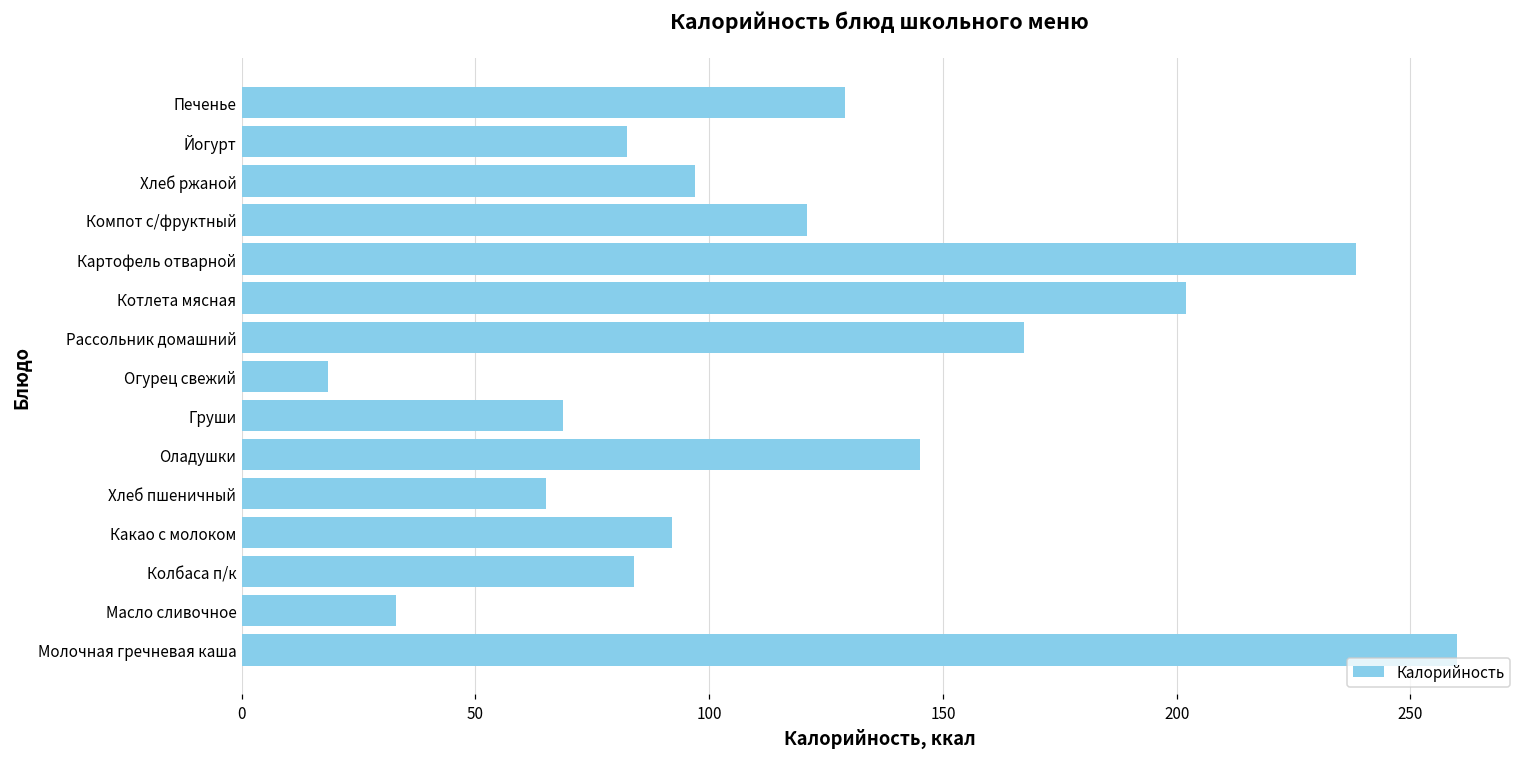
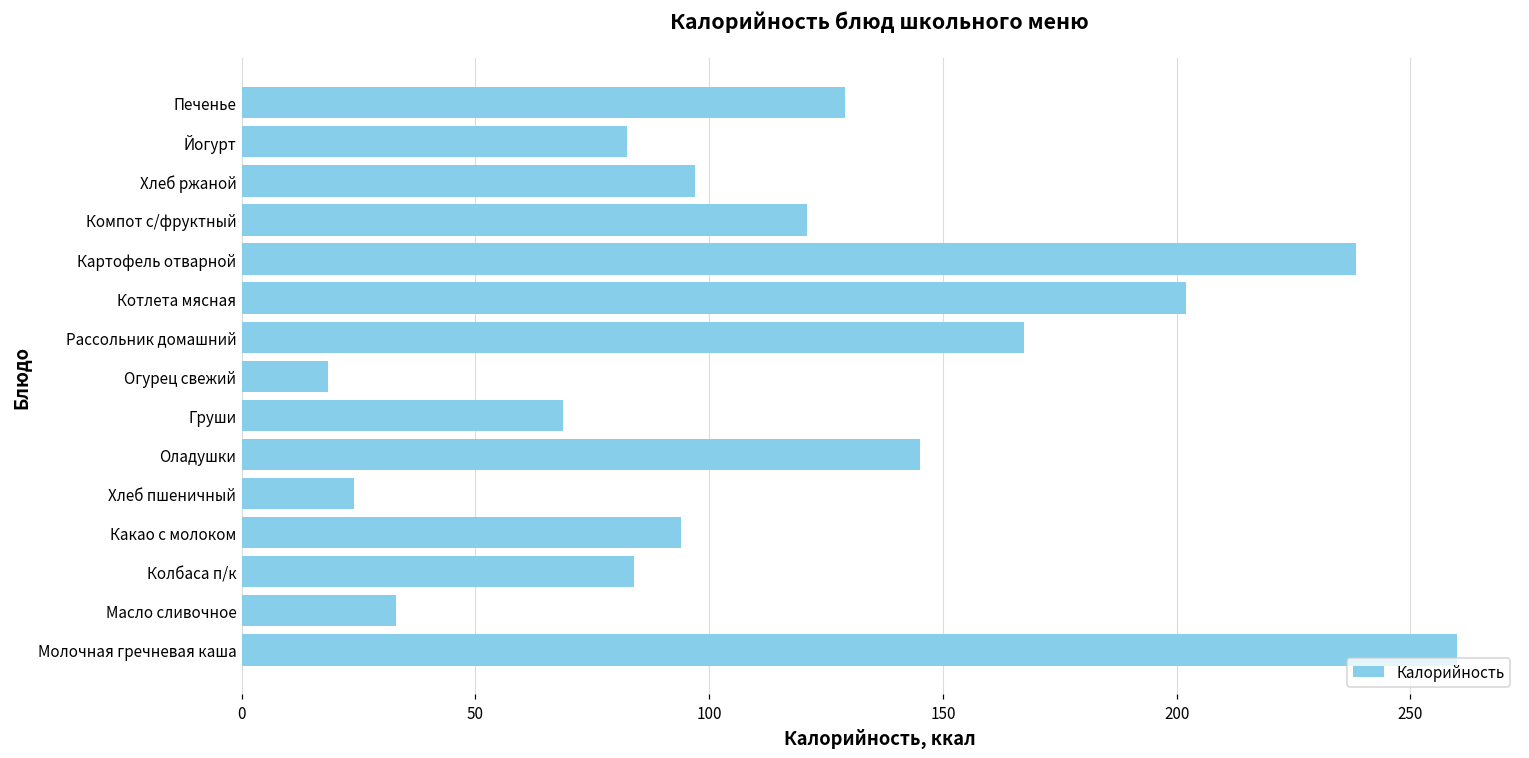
  {
    "Печенье": 129,
    "Йогурт": 83,
    "Хлеб ржаной": 97,
    "Компот с/фруктный": 121,
    "Картофель отварной": 238,
    "Котлета мясная": 202,
    "Рассольник домашний": 167,
    "Огурец свежий": 18,
    "Груши": 69,
    "Оладушки": 145,
-   "Хлеб пшеничный": 65,
-   "Какао с молоком": 92,
+   "Хлеб пшеничный": 24,
+   "Какао с молоком": 94,
    "Колбаса п/к": 84,
    "Масло сливочное": 33,
    "Молочная гречневая каша": 260
  }
